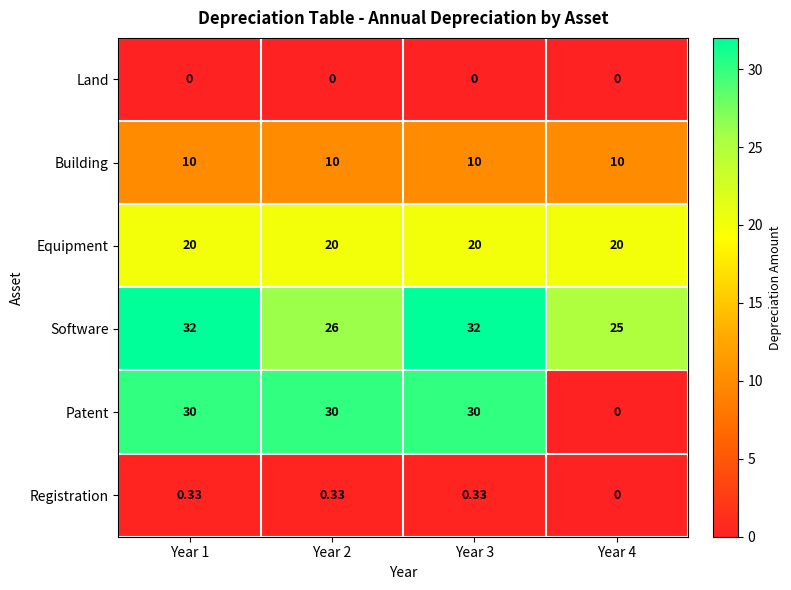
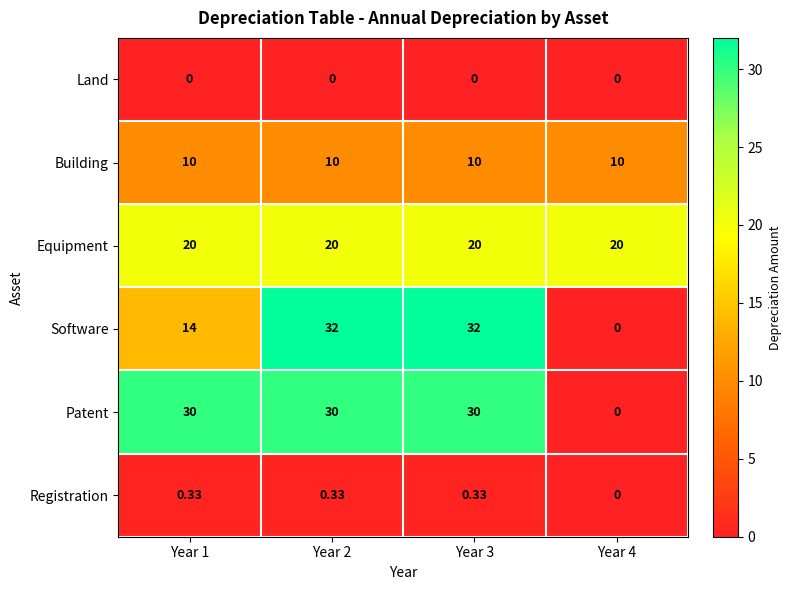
  {
    "Land": {
      "Year 1": 0,
      "Year 2": 0,
      "Year 3": 0,
      "Year 4": 0
    },
    "Building": {
      "Year 1": 10,
      "Year 2": 10,
      "Year 3": 10,
      "Year 4": 10
    },
    "Equipment": {
      "Year 1": 20,
      "Year 2": 20,
      "Year 3": 20,
      "Year 4": 20
    },
    "Software": {
-     "Year 1": 32,
-     "Year 2": 26,
+     "Year 1": 14,
+     "Year 2": 32,
      "Year 3": 32,
-     "Year 4": 25
+     "Year 4": 0
    },
    "Patent": {
      "Year 1": 30,
      "Year 2": 30,
      "Year 3": 30,
      "Year 4": 0
    },
    "Registration": {
      "Year 1": 0.33,
      "Year 2": 0.33,
      "Year 3": 0.33,
      "Year 4": 0
    }
  }
